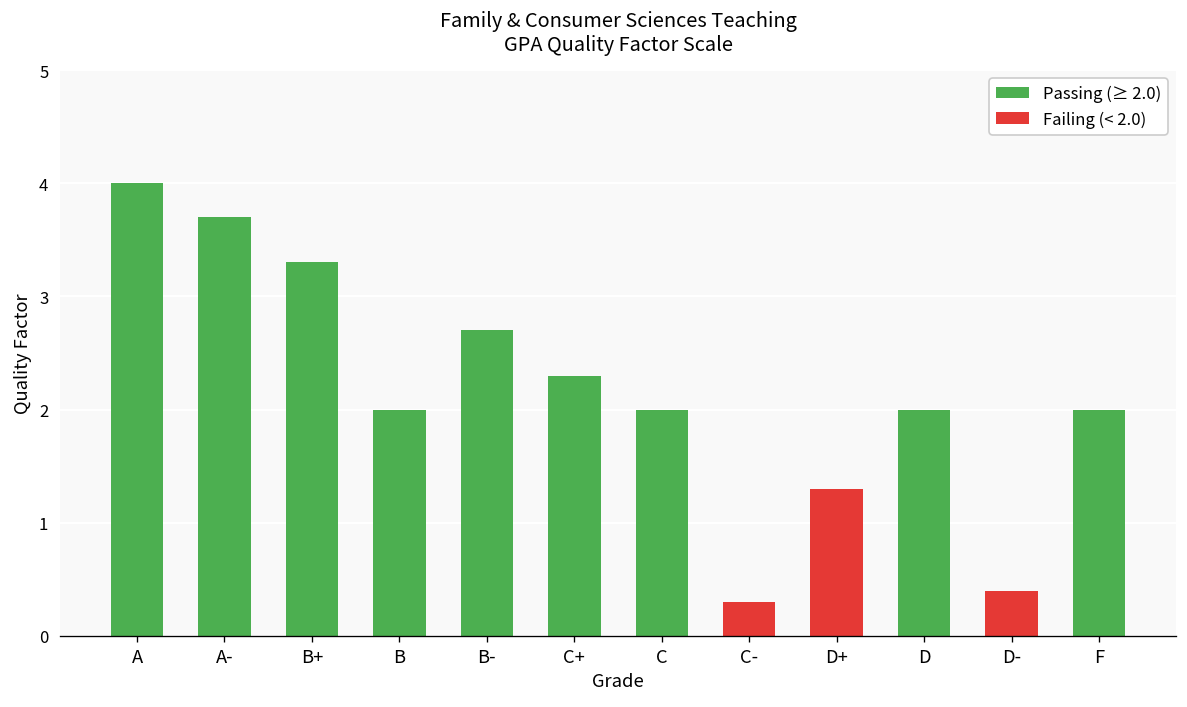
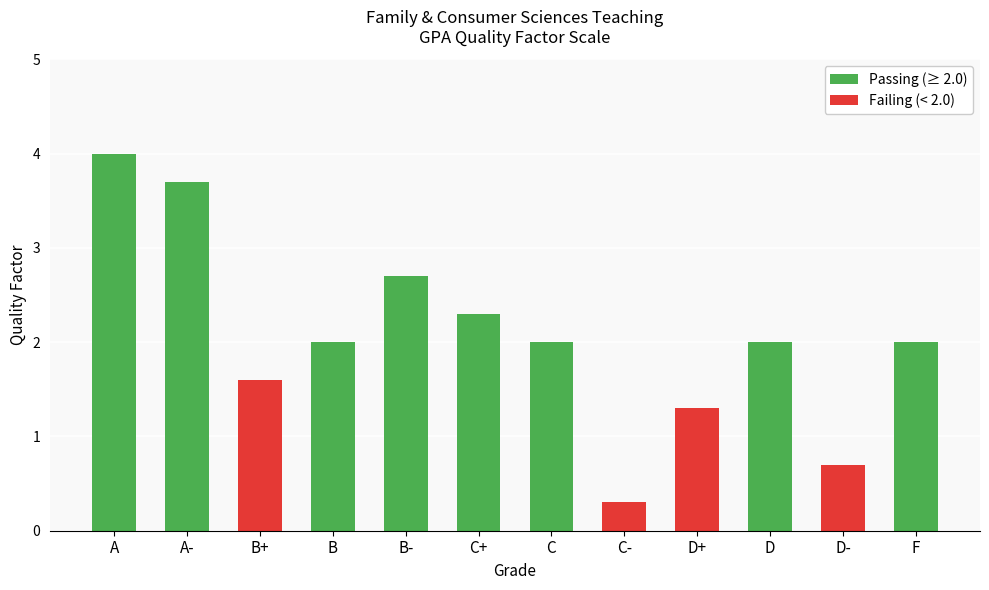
  {
    "A": 4.0,
    "A-": 3.7,
-   "B+": 3.3,
+   "B+": 1.6,
    "B": 2.0,
    "B-": 2.7,
    "C+": 2.3,
    "C": 2.0,
    "C-": 0.3,
    "D+": 1.3,
    "D": 2.0,
-   "D-": 0.4,
+   "D-": 0.7,
    "F": 2.0
  }
